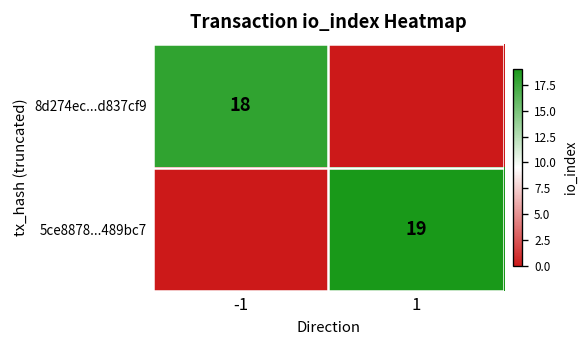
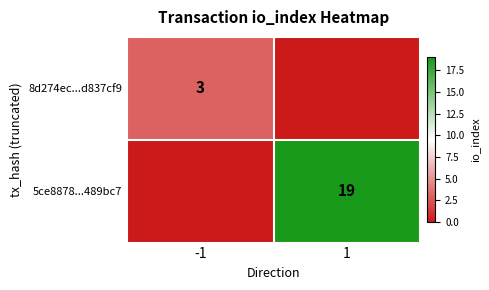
  {
    "8d274ec...d837cf9": {
-     "-1": 18
+     "-1": 3
    },
    "5ce8878...489bc7": {
      "1": 19
    }
  }
